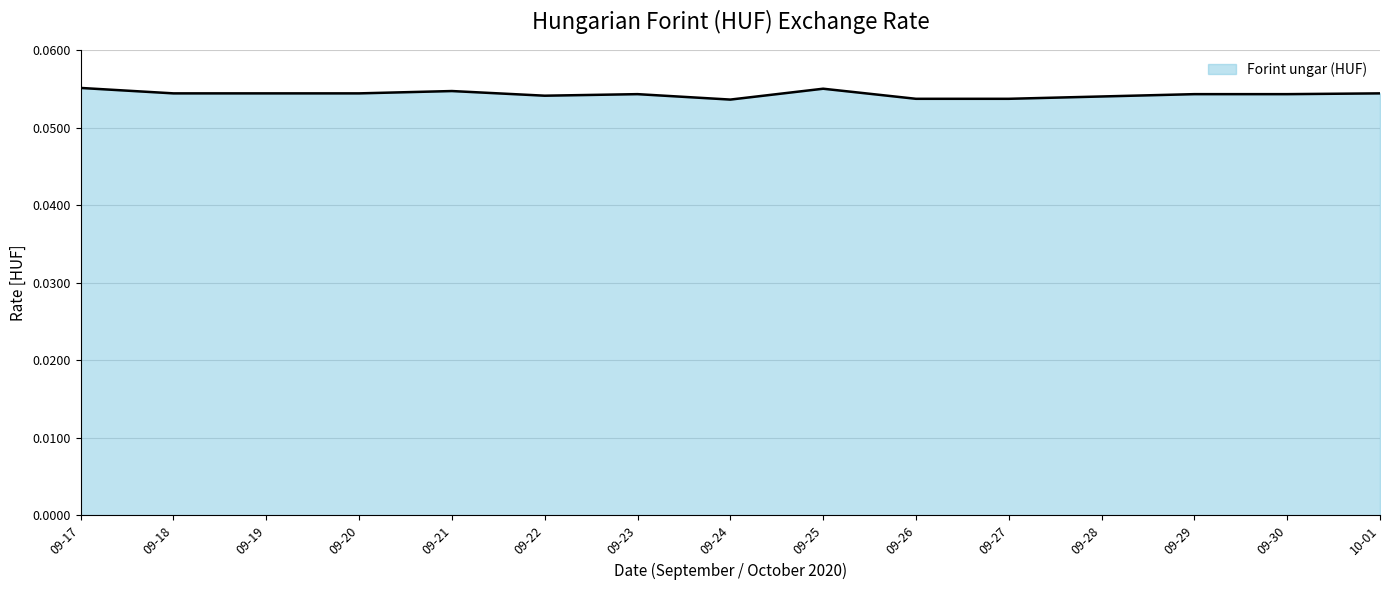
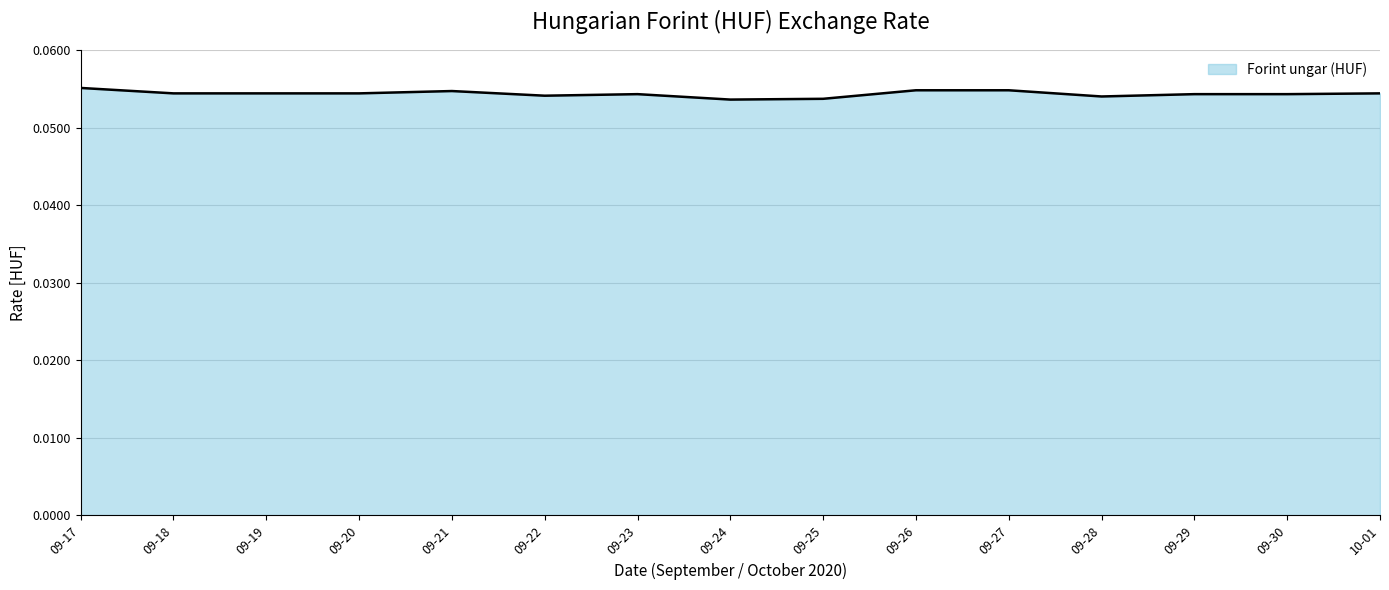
  {
    "09-17": 0.055,
    "09-18": 0.054,
    "09-19": 0.054,
    "09-20": 0.054,
    "09-21": 0.055,
    "09-22": 0.054,
    "09-23": 0.054,
    "09-24": 0.054,
-   "09-25": 0.055,
-   "09-26": 0.054,
-   "09-27": 0.054,
+   "09-25": 0.054,
+   "09-26": 0.055,
+   "09-27": 0.055,
    "09-28": 0.054,
    "09-29": 0.054,
    "09-30": 0.054,
    "10-01": 0.054
  }
